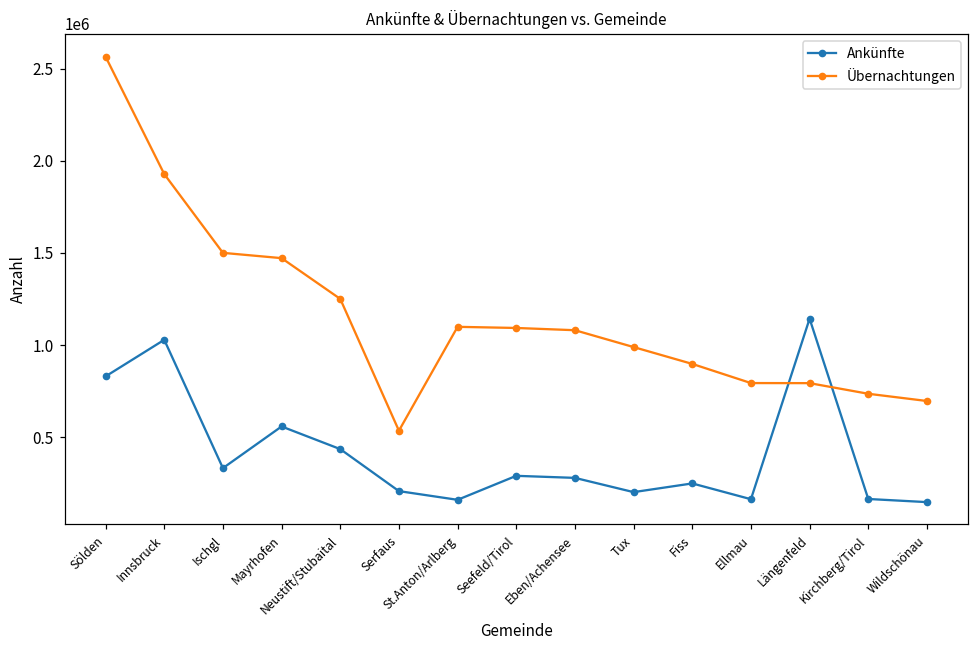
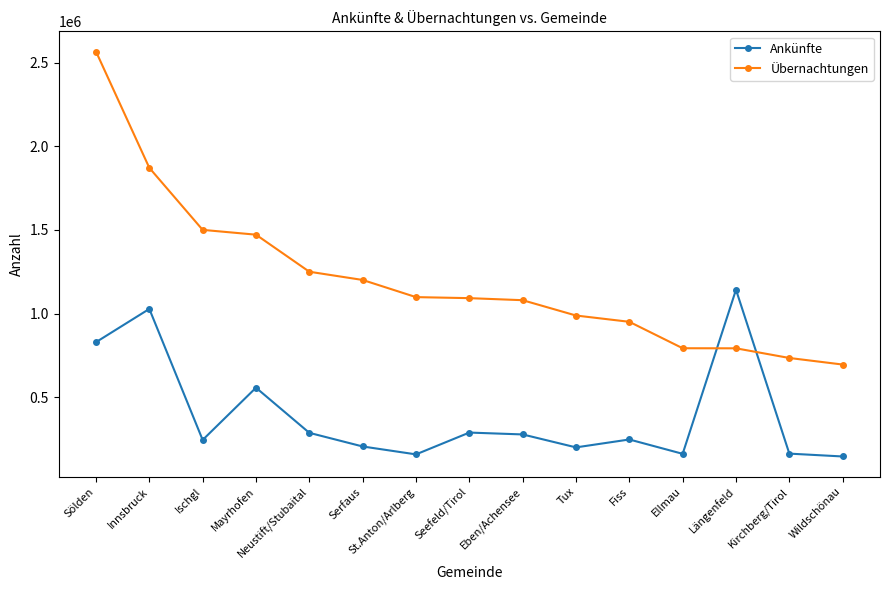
  {
    "Ankünfte": {
      "Sölden": 830000,
      "Innsbruck": 1030000,
-     "Ischgl": 330000,
+     "Ischgl": 250000,
      "Mayrhofen": 560000,
-     "Neustift/Stubaital": 430000,
+     "Neustift/Stubaital": 290000,
      "Serfaus": 210000,
      "St.Anton/Arlberg": 160000,
      "Seefeld/Tirol": 290000,
      "Eben/Achensee": 280000,
      "Tux": 200000,
      "Fiss": 250000,
      "Ellmau": 160000,
      "Längenfeld": 1140000,
      "Kirchberg/Tirol": 160000,
      "Wildschönau": 150000
    },
    "Übernachtungen": {
      "Sölden": 2570000,
-     "Innsbruck": 1930000,
+     "Innsbruck": 1870000,
      "Ischgl": 1500000,
      "Mayrhofen": 1470000,
      "Neustift/Stubaital": 1250000,
-     "Serfaus": 530000,
+     "Serfaus": 1200000,
      "St.Anton/Arlberg": 1100000,
      "Seefeld/Tirol": 1090000,
      "Eben/Achensee": 1080000,
      "Tux": 990000,
-     "Fiss": 900000,
+     "Fiss": 950000,
      "Ellmau": 790000,
      "Längenfeld": 790000,
      "Kirchberg/Tirol": 740000,
      "Wildschönau": 700000
    }
  }
